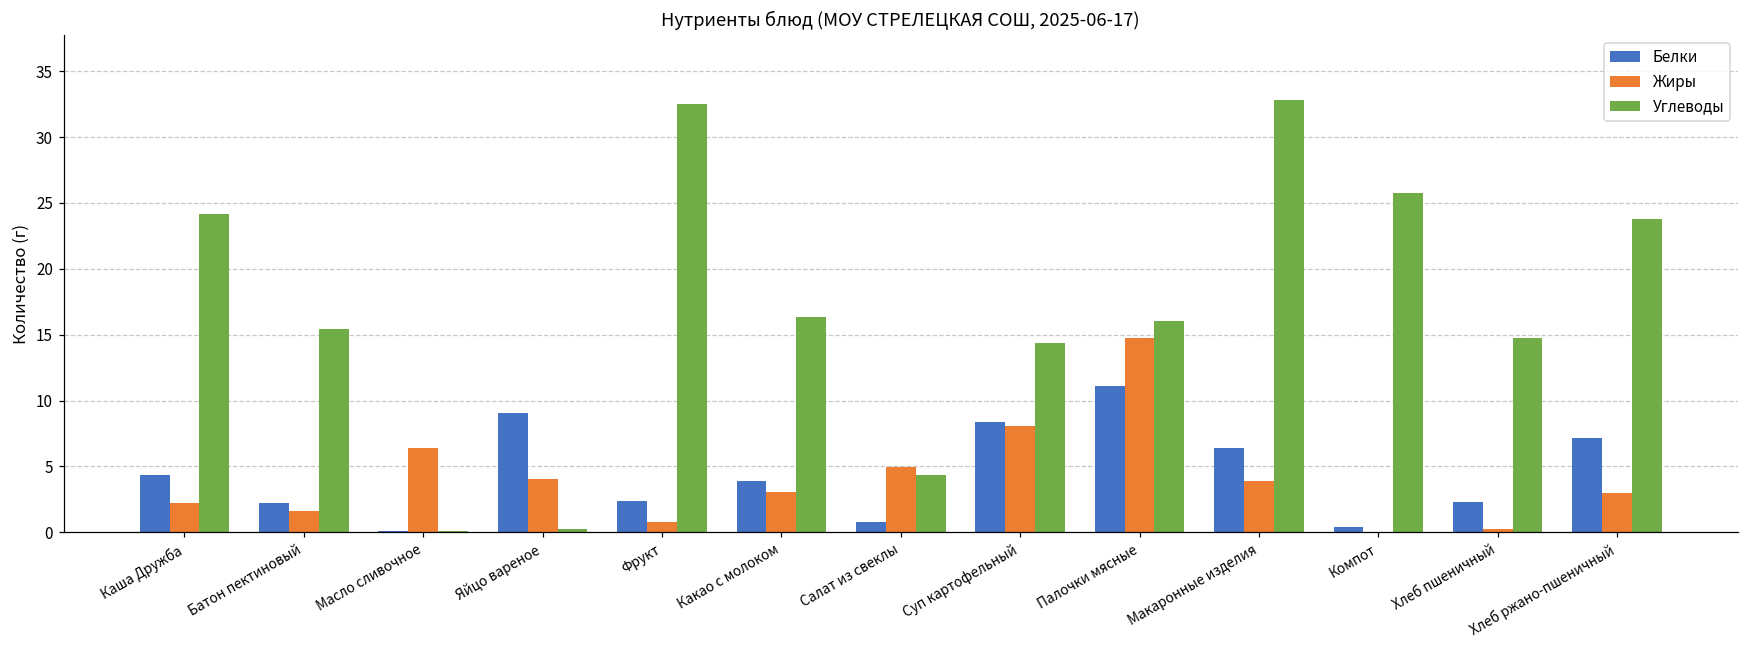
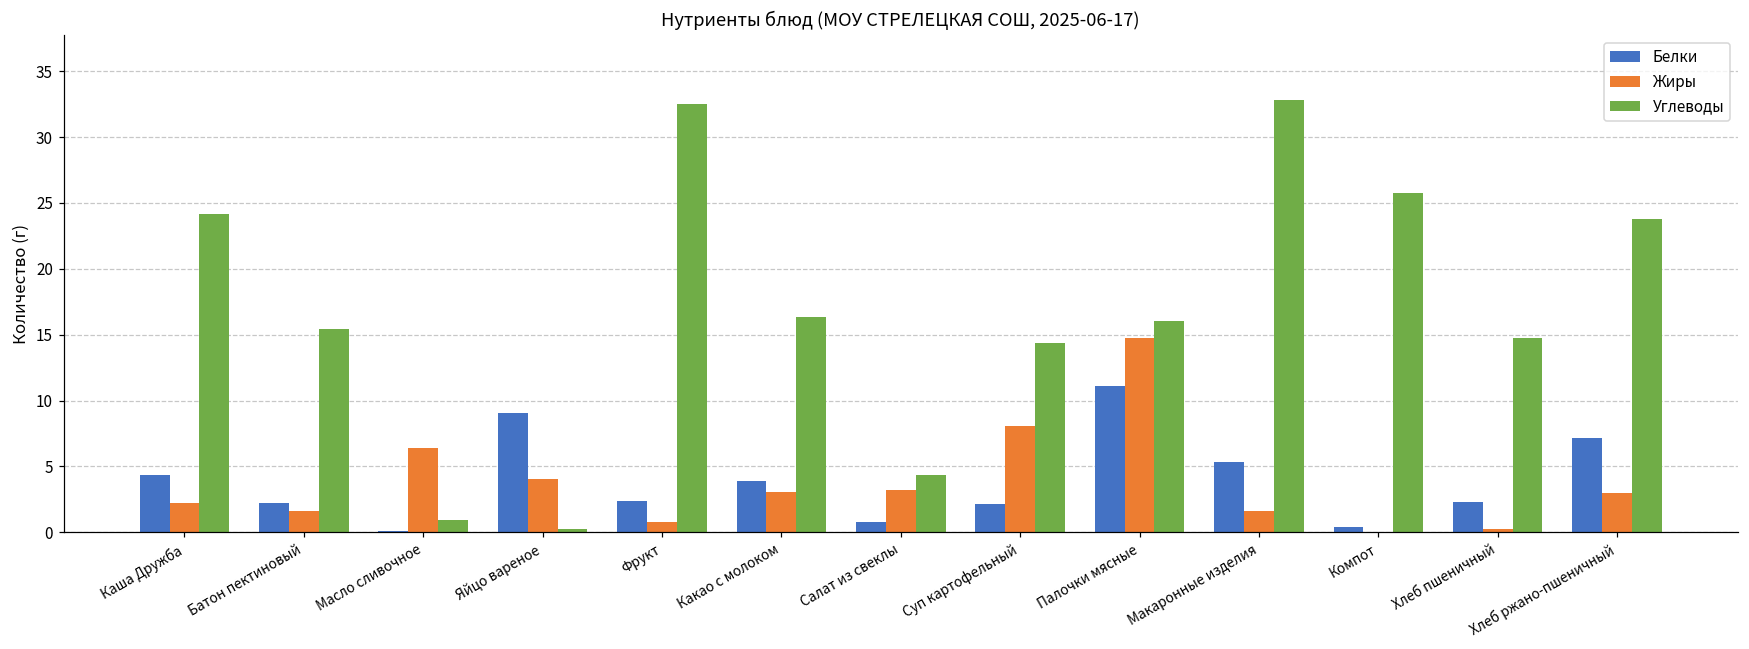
  {
    "Белки": {
      "Каша Дружба": 4.4,
      "Батон пектиновый": 2.3,
      "Яйцо вареное": 9.0,
      "Фрукт": 2.4,
      "Какао с молоком": 3.9,
      "Салат из свеклы": 0.8,
-     "Суп картофельный": 8.3,
+     "Суп картофельный": 2.1,
      "Палочки мясные": 11.1,
-     "Макаронные изделия": 6.4,
+     "Макаронные изделия": 5.3,
      "Компот": 0.4,
      "Хлеб пшеничный": 2.3,
      "Хлеб ржано-пшеничный": 7.1
    },
    "Жиры": {
      "Каша Дружба": 2.3,
      "Батон пектиновый": 1.6,
      "Масло сливочное": 6.4,
      "Яйцо вареное": 4.0,
      "Фрукт": 0.8,
      "Какао с молоком": 3.1,
-     "Салат из свеклы": 5.0,
+     "Салат из свеклы": 3.2,
      "Суп картофельный": 8.1,
      "Палочки мясные": 14.8,
-     "Макаронные изделия": 3.9,
+     "Макаронные изделия": 1.7,
      "Компот": 0.0,
      "Хлеб пшеничный": 0.2,
      "Хлеб ржано-пшеничный": 3.0
    },
    "Углеводы": {
      "Каша Дружба": 24.2,
      "Батон пектиновый": 15.4,
-     "Масло сливочное": 0.1,
+     "Масло сливочное": 0.9,
      "Яйцо вареное": 0.2,
      "Фрукт": 32.5,
      "Какао с молоком": 16.3,
      "Салат из свеклы": 4.4,
      "Суп картофельный": 14.4,
      "Палочки мясные": 16.0,
      "Макаронные изделия": 32.8,
      "Компот": 25.7,
      "Хлеб пшеничный": 14.8,
      "Хлеб ржано-пшеничный": 23.8
    }
  }
